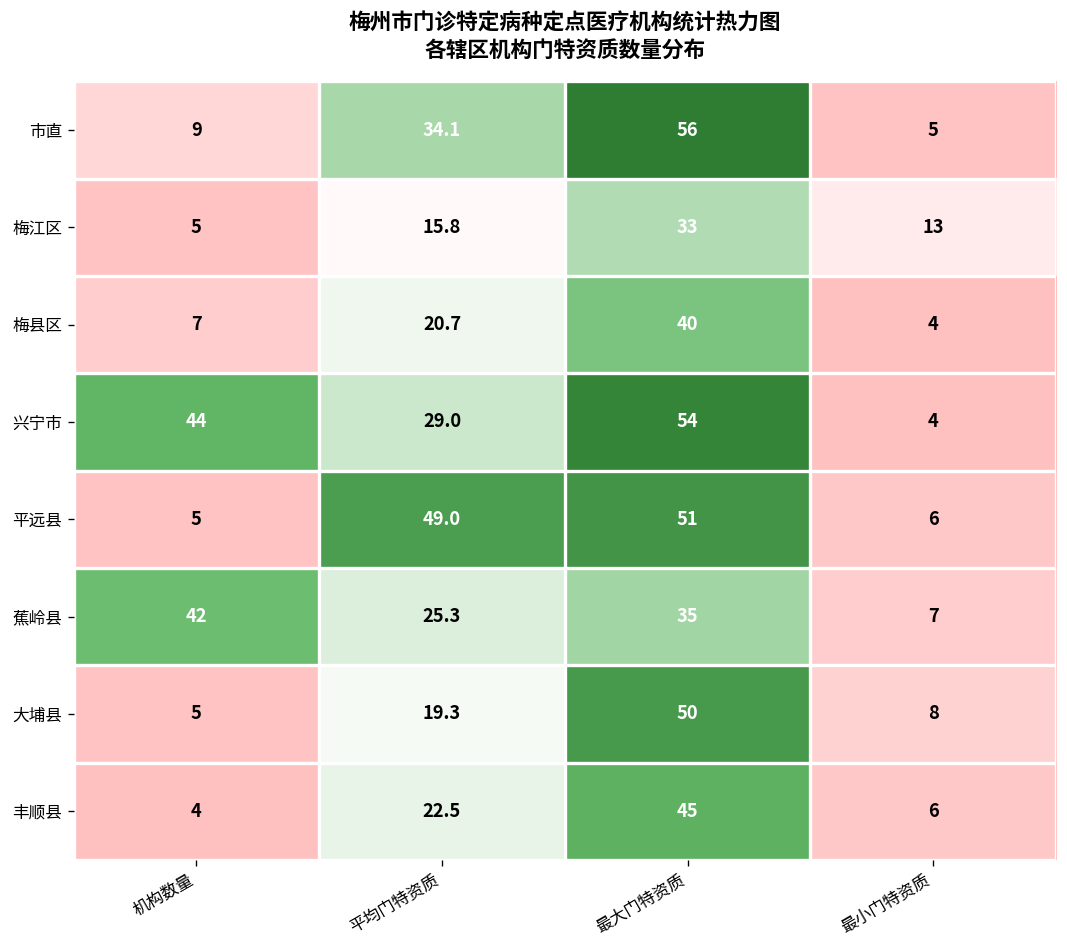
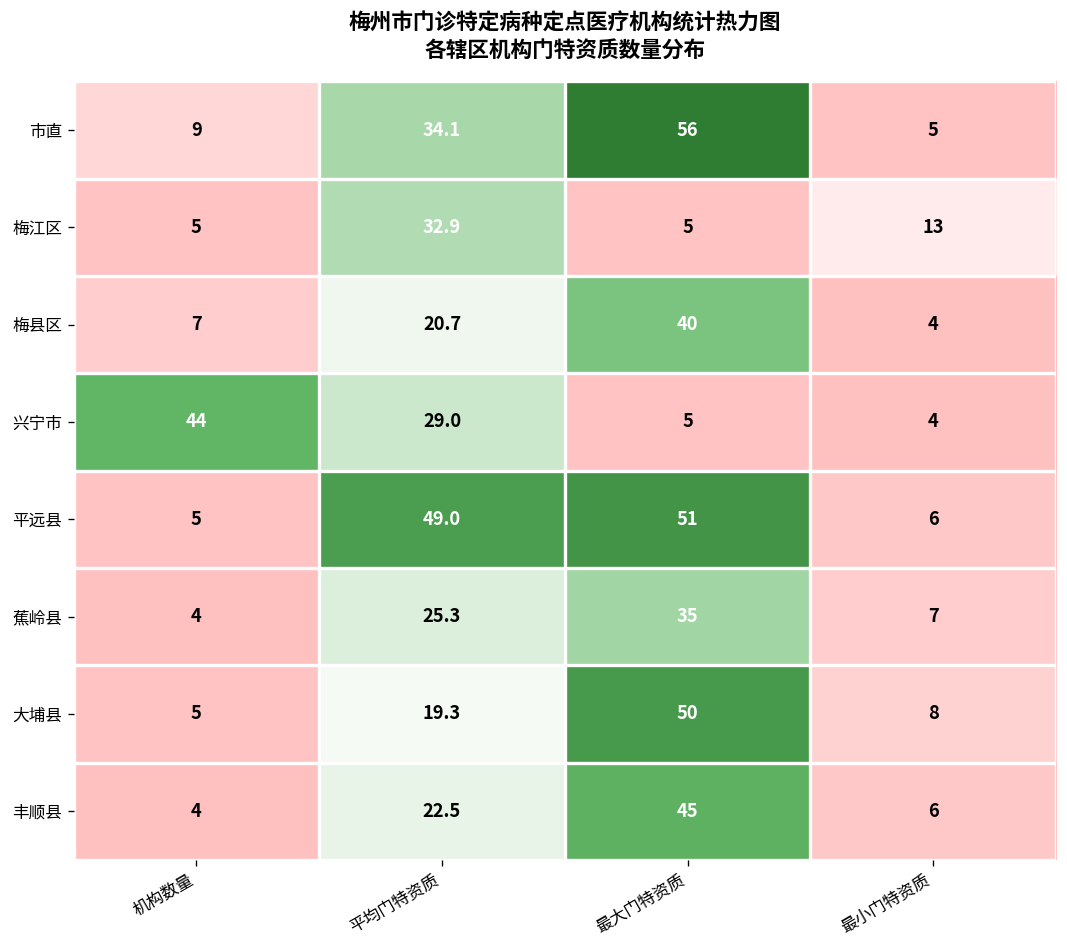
  {
    "市直": {
      "机构数量": 9,
      "平均门特资质": 34.1,
      "最大门特资质": 56,
      "最小门特资质": 5
    },
    "梅江区": {
      "机构数量": 5,
-     "平均门特资质": 15.8,
-     "最大门特资质": 33,
+     "平均门特资质": 32.9,
+     "最大门特资质": 5,
      "最小门特资质": 13
    },
    "梅县区": {
      "机构数量": 7,
      "平均门特资质": 20.7,
      "最大门特资质": 40,
      "最小门特资质": 4
    },
    "兴宁市": {
      "机构数量": 44,
      "平均门特资质": 29.0,
-     "最大门特资质": 54,
+     "最大门特资质": 5,
      "最小门特资质": 4
    },
    "平远县": {
      "机构数量": 5,
      "平均门特资质": 49.0,
      "最大门特资质": 51,
      "最小门特资质": 6
    },
    "蕉岭县": {
-     "机构数量": 42,
+     "机构数量": 4,
      "平均门特资质": 25.3,
      "最大门特资质": 35,
      "最小门特资质": 7
    },
    "大埔县": {
      "机构数量": 5,
      "平均门特资质": 19.3,
      "最大门特资质": 50,
      "最小门特资质": 8
    },
    "丰顺县": {
      "机构数量": 4,
      "平均门特资质": 22.5,
      "最大门特资质": 45,
      "最小门特资质": 6
    }
  }
